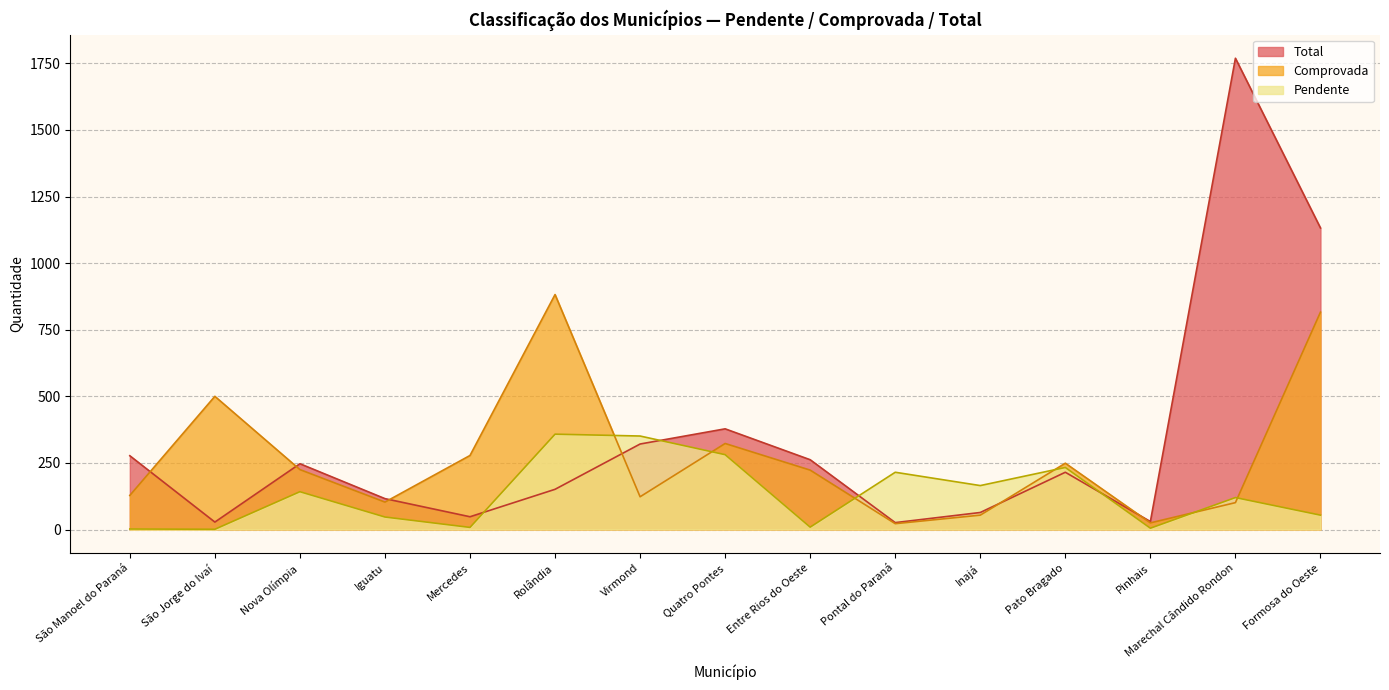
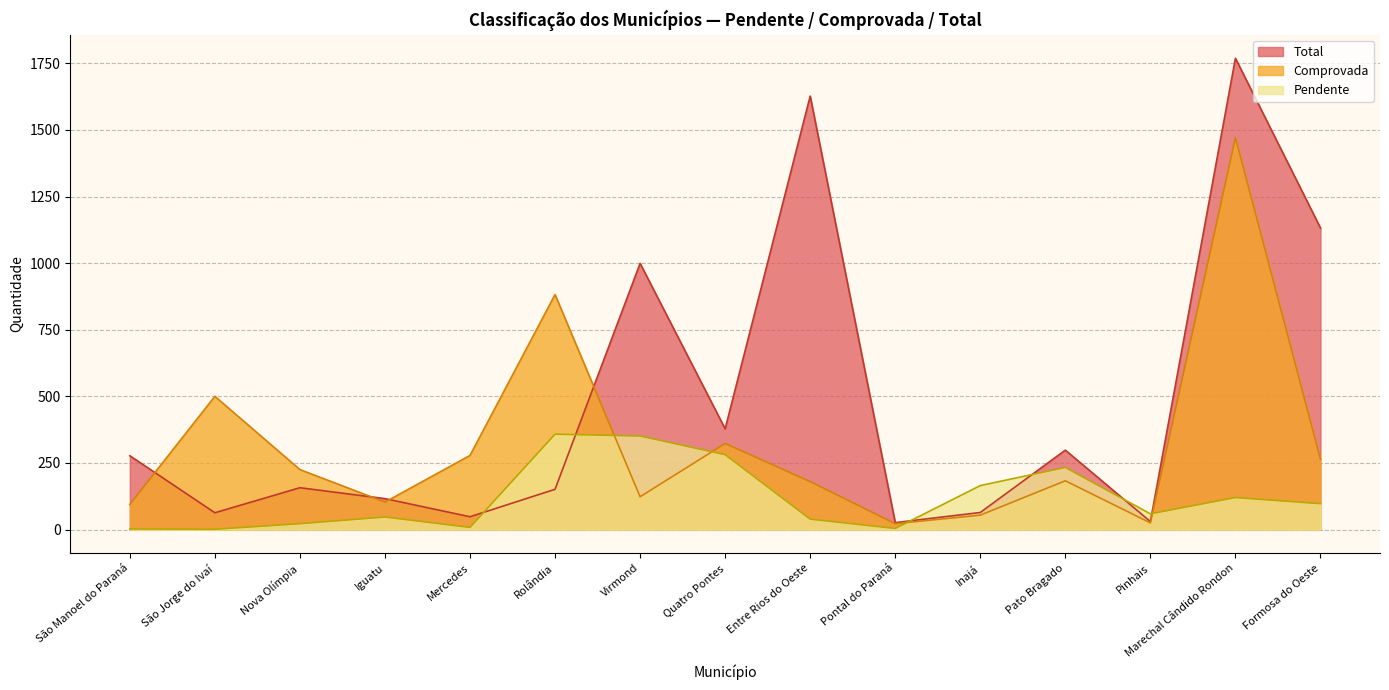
  {
    "Total": {
      "São Manoel do Paraná": 280,
-     "São Jorge do Ivaí": 30,
-     "Nova Olímpia": 250,
+     "São Jorge do Ivaí": 60,
+     "Nova Olímpia": 160,
      "Iguatu": 120,
      "Mercedes": 50,
      "Rolândia": 150,
-     "Virmond": 320,
+     "Virmond": 1000,
      "Quatro Pontes": 380,
-     "Entre Rios do Oeste": 260,
+     "Entre Rios do Oeste": 1630,
      "Inajá": 60,
-     "Pato Bragado": 220,
+     "Pato Bragado": 300,
      "Marechal Cândido Rondon": 1770,
      "Formosa do Oeste": 1130
    },
    "Comprovada": {
-     "São Manoel do Paraná": 130,
+     "São Manoel do Paraná": 90,
      "São Jorge do Ivaí": 500,
      "Nova Olímpia": 230,
      "Iguatu": 100,
      "Mercedes": 280,
      "Rolândia": 880,
      "Virmond": 120,
      "Quatro Pontes": 320,
-     "Entre Rios do Oeste": 220,
+     "Entre Rios do Oeste": 180,
      "Inajá": 50,
-     "Pato Bragado": 250,
-     "Marechal Cândido Rondon": 100,
-     "Formosa do Oeste": 820
+     "Pato Bragado": 180,
+     "Marechal Cândido Rondon": 1470,
+     "Formosa do Oeste": 260
    },
    "Pendente": {
      "São Manoel do Paraná": 0,
      "São Jorge do Ivaí": 0,
-     "Nova Olímpia": 140,
+     "Nova Olímpia": 20,
      "Iguatu": 50,
      "Mercedes": 10,
      "Rolândia": 360,
      "Virmond": 350,
      "Quatro Pontes": 280,
-     "Entre Rios do Oeste": 10,
-     "Pontal do Paraná": 220,
+     "Entre Rios do Oeste": 40,
+     "Pontal do Paraná": 0,
      "Inajá": 170,
      "Pato Bragado": 230,
-     "Pinhais": 10,
+     "Pinhais": 60,
      "Marechal Cândido Rondon": 120,
-     "Formosa do Oeste": 50
+     "Formosa do Oeste": 100
    }
  }
